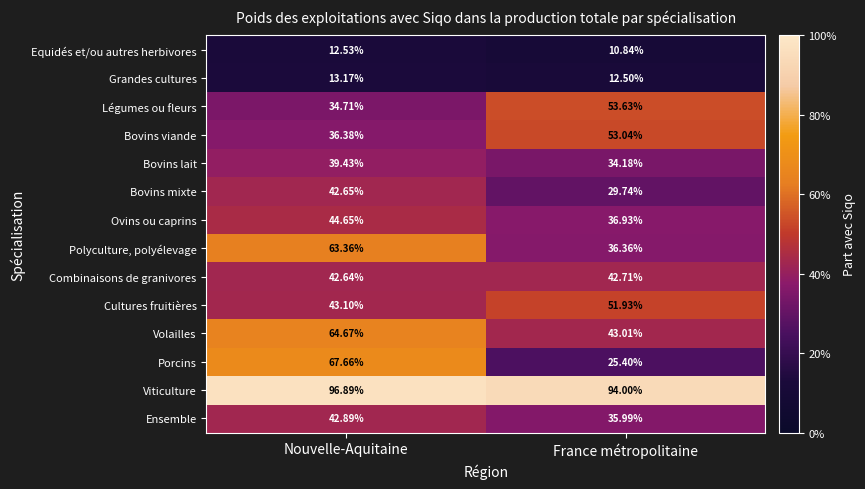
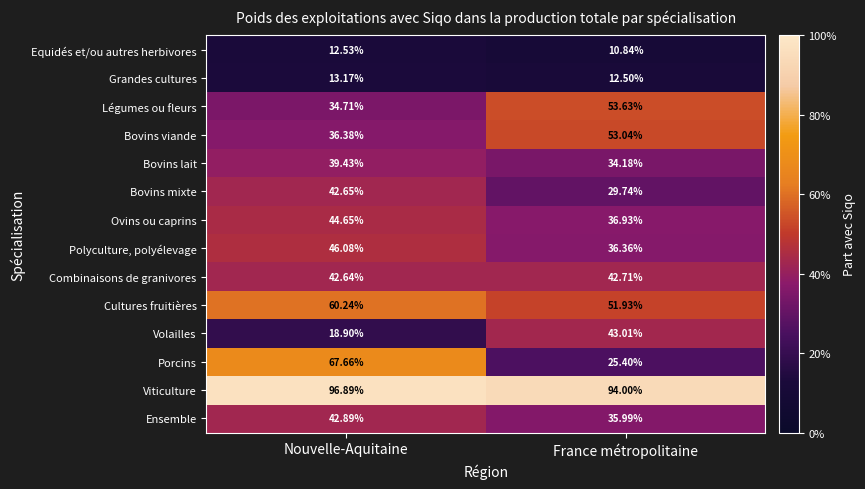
  {
    "Equidés et/ou autres herbivores": {
      "Nouvelle-Aquitaine": "12.53%",
      "France métropolitaine": "10.84%"
    },
    "Grandes cultures": {
      "Nouvelle-Aquitaine": "13.17%",
      "France métropolitaine": "12.50%"
    },
    "Légumes ou fleurs": {
      "Nouvelle-Aquitaine": "34.71%",
      "France métropolitaine": "53.63%"
    },
    "Bovins viande": {
      "Nouvelle-Aquitaine": "36.38%",
      "France métropolitaine": "53.04%"
    },
    "Bovins lait": {
      "Nouvelle-Aquitaine": "39.43%",
      "France métropolitaine": "34.18%"
    },
    "Bovins mixte": {
      "Nouvelle-Aquitaine": "42.65%",
      "France métropolitaine": "29.74%"
    },
    "Ovins ou caprins": {
      "Nouvelle-Aquitaine": "44.65%",
      "France métropolitaine": "36.93%"
    },
    "Polyculture, polyélevage": {
-     "Nouvelle-Aquitaine": "63.36%",
+     "Nouvelle-Aquitaine": "46.08%",
      "France métropolitaine": "36.36%"
    },
    "Combinaisons de granivores": {
      "Nouvelle-Aquitaine": "42.64%",
      "France métropolitaine": "42.71%"
    },
    "Cultures fruitières": {
-     "Nouvelle-Aquitaine": "43.10%",
+     "Nouvelle-Aquitaine": "60.24%",
      "France métropolitaine": "51.93%"
    },
    "Volailles": {
-     "Nouvelle-Aquitaine": "64.67%",
+     "Nouvelle-Aquitaine": "18.90%",
      "France métropolitaine": "43.01%"
    },
    "Porcins": {
      "Nouvelle-Aquitaine": "67.66%",
      "France métropolitaine": "25.40%"
    },
    "Viticulture": {
      "Nouvelle-Aquitaine": "96.89%",
      "France métropolitaine": "94.00%"
    },
    "Ensemble": {
      "Nouvelle-Aquitaine": "42.89%",
      "France métropolitaine": "35.99%"
    }
  }
